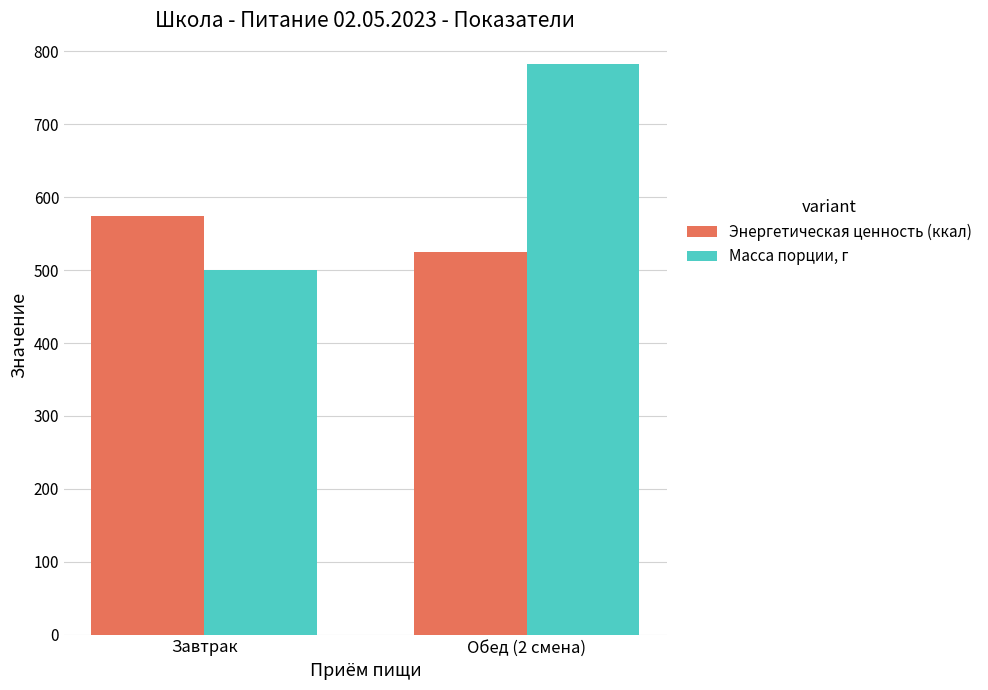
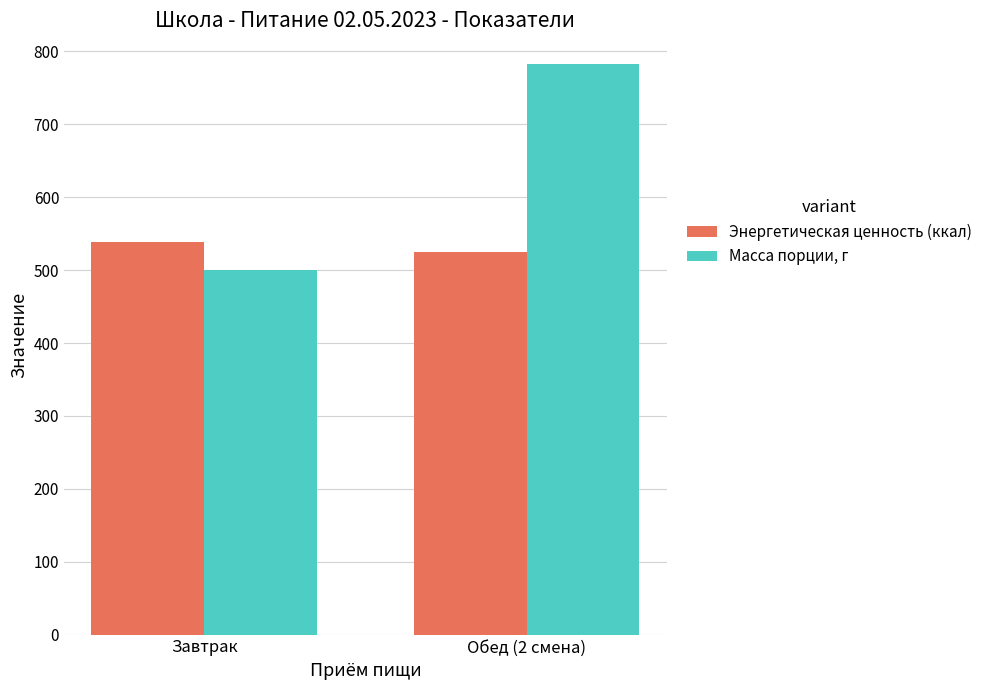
  {
    "Энергетическая ценность (ккал)": {
-     "Завтрак": 570,
+     "Завтрак": 540,
      "Обед (2 смена)": 530
    },
    "Масса порции, г": {
      "Завтрак": 500,
      "Обед (2 смена)": 780
    }
  }
